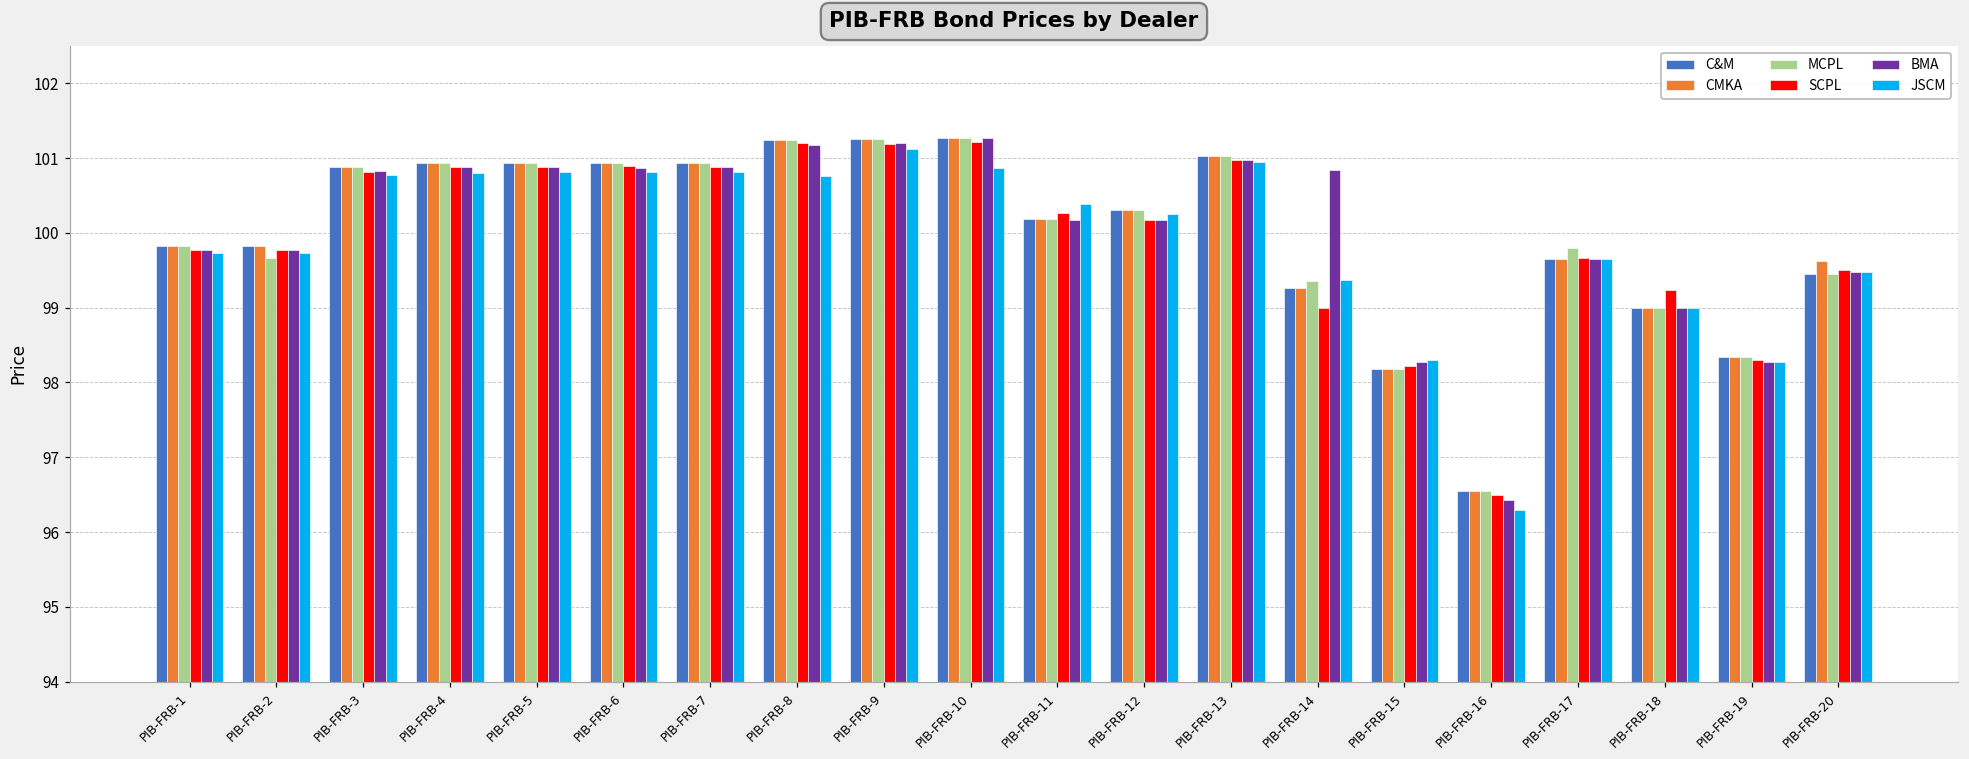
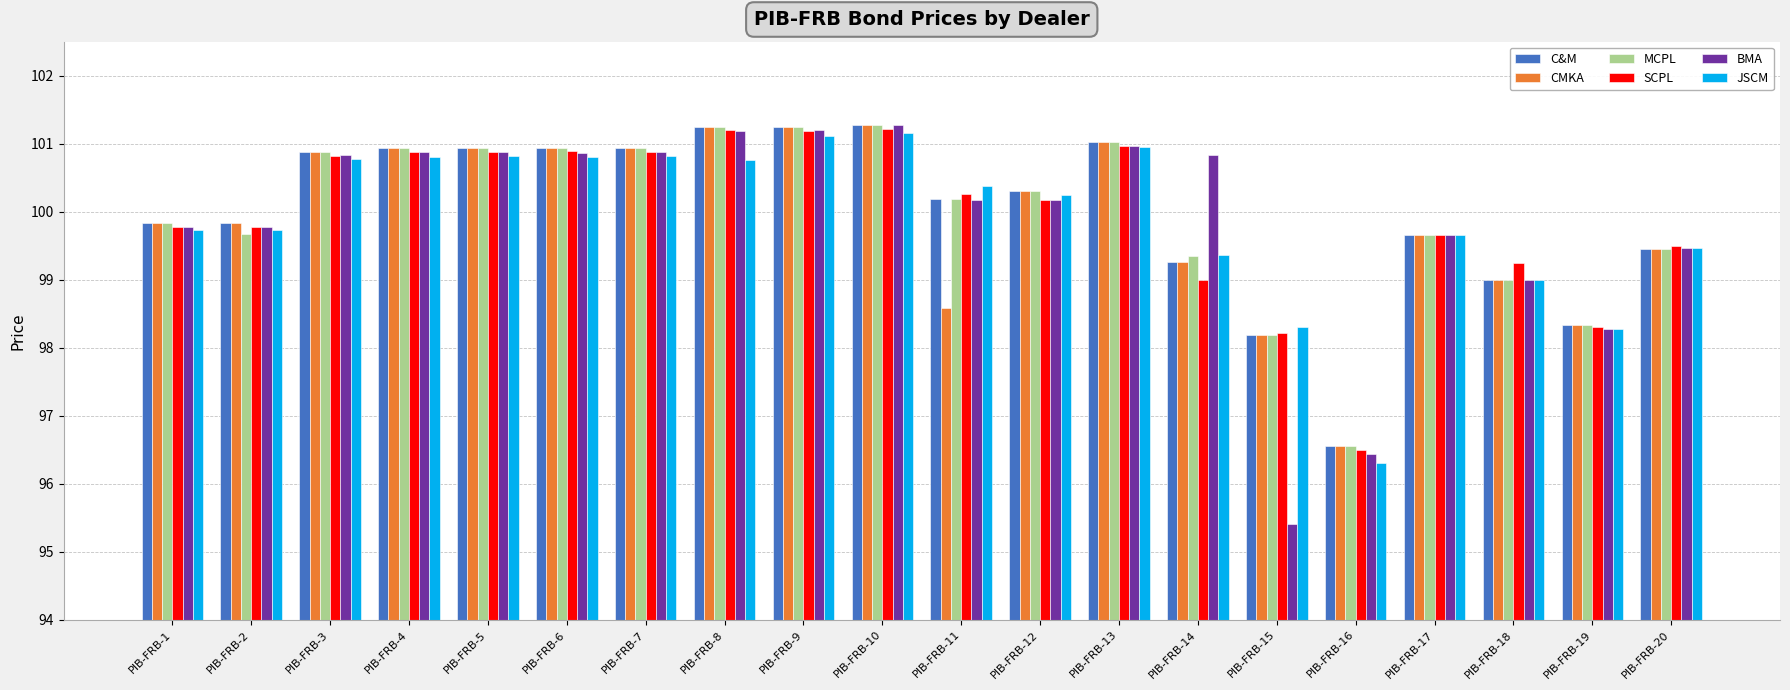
  {
    "C&M": {
      "PIB-FRB-1": 99.8,
      "PIB-FRB-2": 99.8,
      "PIB-FRB-3": 100.9,
      "PIB-FRB-4": 100.9,
      "PIB-FRB-5": 100.9,
      "PIB-FRB-6": 100.9,
      "PIB-FRB-7": 100.9,
      "PIB-FRB-8": 101.2,
      "PIB-FRB-9": 101.3,
      "PIB-FRB-10": 101.3,
      "PIB-FRB-11": 100.2,
      "PIB-FRB-12": 100.3,
      "PIB-FRB-13": 101.0,
      "PIB-FRB-14": 99.3,
      "PIB-FRB-15": 98.2,
      "PIB-FRB-16": 96.6,
      "PIB-FRB-17": 99.7,
      "PIB-FRB-18": 99.0,
      "PIB-FRB-19": 98.3,
      "PIB-FRB-20": 99.5
    },
    "CMKA": {
      "PIB-FRB-1": 99.8,
      "PIB-FRB-2": 99.8,
      "PIB-FRB-3": 100.9,
      "PIB-FRB-4": 100.9,
      "PIB-FRB-5": 100.9,
      "PIB-FRB-6": 100.9,
      "PIB-FRB-7": 100.9,
      "PIB-FRB-8": 101.2,
      "PIB-FRB-9": 101.3,
      "PIB-FRB-10": 101.3,
-     "PIB-FRB-11": 100.2,
+     "PIB-FRB-11": 98.6,
      "PIB-FRB-12": 100.3,
      "PIB-FRB-13": 101.0,
      "PIB-FRB-14": 99.3,
      "PIB-FRB-15": 98.2,
      "PIB-FRB-16": 96.6,
      "PIB-FRB-17": 99.7,
      "PIB-FRB-18": 99.0,
      "PIB-FRB-19": 98.3,
-     "PIB-FRB-20": 99.6
+     "PIB-FRB-20": 99.5
    },
    "MCPL": {
      "PIB-FRB-1": 99.8,
      "PIB-FRB-2": 99.7,
      "PIB-FRB-3": 100.9,
      "PIB-FRB-4": 100.9,
      "PIB-FRB-5": 100.9,
      "PIB-FRB-6": 100.9,
      "PIB-FRB-7": 100.9,
      "PIB-FRB-8": 101.2,
      "PIB-FRB-9": 101.3,
      "PIB-FRB-10": 101.3,
      "PIB-FRB-11": 100.2,
      "PIB-FRB-12": 100.3,
      "PIB-FRB-13": 101.0,
      "PIB-FRB-14": 99.4,
      "PIB-FRB-15": 98.2,
      "PIB-FRB-16": 96.6,
-     "PIB-FRB-17": 99.8,
+     "PIB-FRB-17": 99.7,
      "PIB-FRB-18": 99.0,
      "PIB-FRB-19": 98.3,
      "PIB-FRB-20": 99.5
    },
    "SCPL": {
      "PIB-FRB-1": 99.8,
      "PIB-FRB-2": 99.8,
      "PIB-FRB-3": 100.8,
      "PIB-FRB-4": 100.9,
      "PIB-FRB-5": 100.9,
      "PIB-FRB-6": 100.9,
      "PIB-FRB-7": 100.9,
      "PIB-FRB-8": 101.2,
      "PIB-FRB-9": 101.2,
      "PIB-FRB-10": 101.2,
      "PIB-FRB-11": 100.3,
      "PIB-FRB-12": 100.2,
      "PIB-FRB-13": 101.0,
      "PIB-FRB-14": 99.0,
      "PIB-FRB-15": 98.2,
      "PIB-FRB-16": 96.5,
      "PIB-FRB-17": 99.7,
      "PIB-FRB-18": 99.2,
      "PIB-FRB-19": 98.3,
      "PIB-FRB-20": 99.5
    },
    "BMA": {
      "PIB-FRB-1": 99.8,
      "PIB-FRB-2": 99.8,
      "PIB-FRB-3": 100.8,
      "PIB-FRB-4": 100.9,
      "PIB-FRB-5": 100.9,
      "PIB-FRB-6": 100.9,
      "PIB-FRB-7": 100.9,
      "PIB-FRB-8": 101.2,
      "PIB-FRB-9": 101.2,
      "PIB-FRB-10": 101.3,
      "PIB-FRB-11": 100.2,
      "PIB-FRB-12": 100.2,
      "PIB-FRB-13": 101.0,
      "PIB-FRB-14": 100.8,
-     "PIB-FRB-15": 98.3,
+     "PIB-FRB-15": 95.4,
      "PIB-FRB-16": 96.4,
      "PIB-FRB-17": 99.7,
      "PIB-FRB-18": 99.0,
      "PIB-FRB-19": 98.3,
      "PIB-FRB-20": 99.5
    },
    "JSCM": {
      "PIB-FRB-1": 99.7,
      "PIB-FRB-2": 99.7,
      "PIB-FRB-3": 100.8,
      "PIB-FRB-4": 100.8,
      "PIB-FRB-5": 100.8,
      "PIB-FRB-6": 100.8,
      "PIB-FRB-7": 100.8,
      "PIB-FRB-8": 100.8,
      "PIB-FRB-9": 101.1,
-     "PIB-FRB-10": 100.9,
+     "PIB-FRB-10": 101.2,
      "PIB-FRB-11": 100.4,
      "PIB-FRB-12": 100.3,
      "PIB-FRB-13": 101.0,
      "PIB-FRB-14": 99.4,
      "PIB-FRB-15": 98.3,
      "PIB-FRB-16": 96.3,
      "PIB-FRB-17": 99.7,
      "PIB-FRB-18": 99.0,
      "PIB-FRB-19": 98.3,
      "PIB-FRB-20": 99.5
    }
  }
